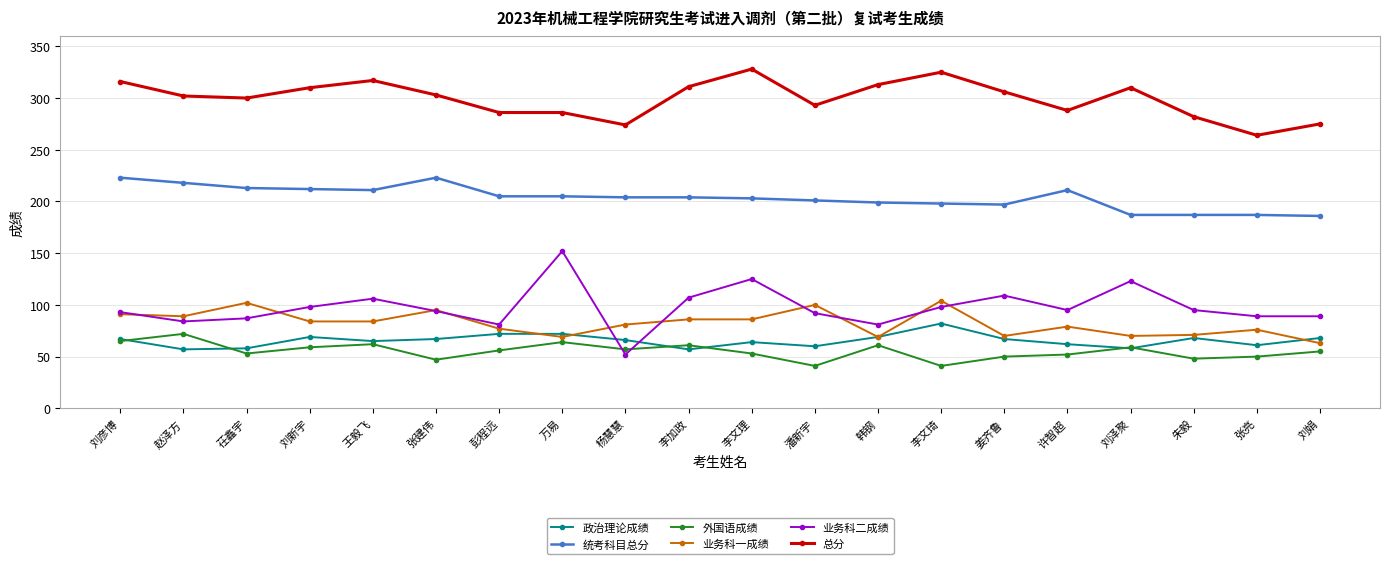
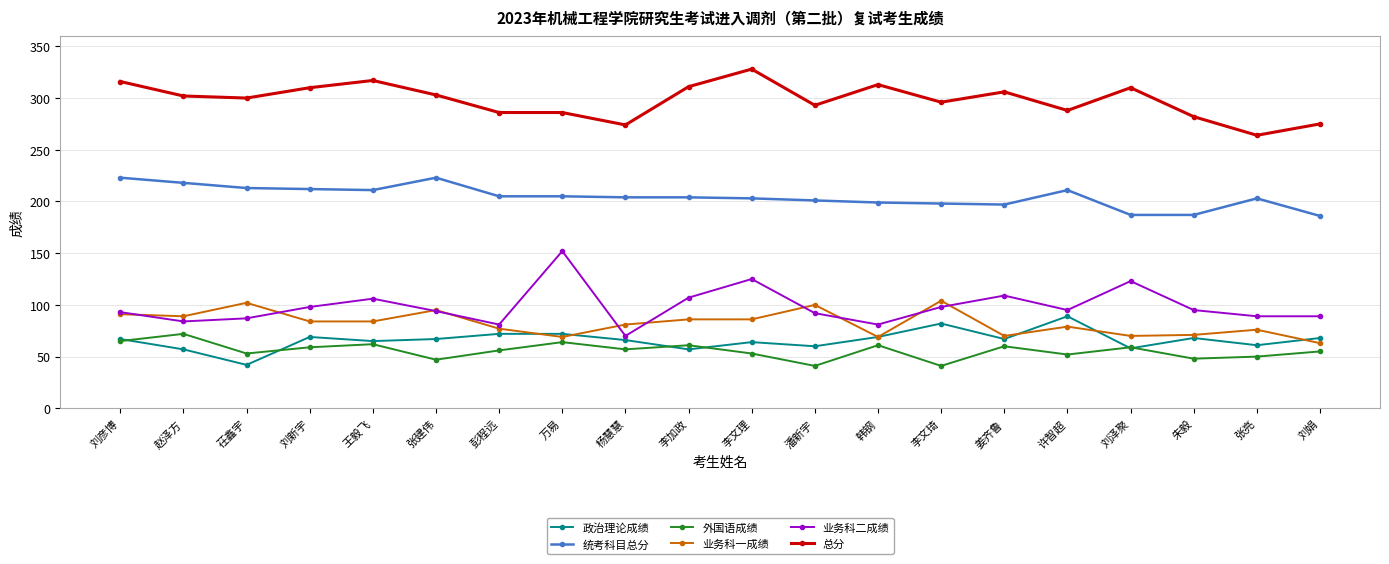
  {
    "政治理论成绩": {
      "赵泽方": 57,
-     "茌鑫宇": 58,
+     "茌鑫宇": 42,
      "刘新宇": 69,
      "王毅飞": 65,
      "张建伟": 67,
      "彭程远": 72,
      "万易": 72,
      "杨慧慧": 66,
      "李加政": 57,
      "李文理": 64,
      "潘新宇": 60,
      "李文琦": 82,
      "姜齐鲁": 67,
-     "许智超": 62,
+     "许智超": 89,
      "朱毅": 68,
      "张亮": 61,
      "刘娟": 68
    },
    "统考科目总分": {
      "刘彦博": 223,
      "赵泽方": 218,
      "茌鑫宇": 213,
      "刘新宇": 212,
      "王毅飞": 211,
      "张建伟": 223,
      "彭程远": 205,
      "万易": 205,
      "杨慧慧": 204,
      "李加政": 204,
      "李文理": 203,
      "潘新宇": 201,
      "韩钢": 199,
      "李文琦": 198,
      "姜齐鲁": 197,
      "许智超": 211,
      "刘泽聚": 187,
      "朱毅": 187,
-     "张亮": 187,
+     "张亮": 203,
      "刘娟": 186
    },
    "外国语成绩": {
      "赵泽方": 72,
      "茌鑫宇": 53,
      "刘新宇": 59,
      "王毅飞": 62,
      "张建伟": 47,
      "彭程远": 56,
      "万易": 64,
      "杨慧慧": 57,
      "李加政": 61,
      "李文理": 53,
      "潘新宇": 41,
      "韩钢": 61,
      "李文琦": 41,
-     "姜齐鲁": 50,
+     "姜齐鲁": 60,
      "许智超": 52,
      "朱毅": 48,
      "张亮": 50,
      "刘娟": 55
    },
    "业务科一成绩": {
      "赵泽方": 89,
      "茌鑫宇": 102,
      "刘新宇": 84,
      "王毅飞": 84,
      "彭程远": 77,
      "万易": 69,
      "杨慧慧": 81,
      "李加政": 86,
      "李文理": 86,
      "潘新宇": 100,
      "李文琦": 104,
      "姜齐鲁": 70,
      "许智超": 79,
      "刘泽聚": 70,
      "朱毅": 71,
      "张亮": 76,
      "刘娟": 63
    },
    "业务科二成绩": {
      "赵泽方": 84,
      "茌鑫宇": 87,
      "刘新宇": 98,
      "王毅飞": 106,
      "彭程远": 81,
      "万易": 152,
-     "杨慧慧": 52,
+     "杨慧慧": 70,
      "李加政": 107,
      "李文理": 125,
      "潘新宇": 92,
      "韩钢": 81,
      "李文琦": 98,
      "姜齐鲁": 109,
      "许智超": 95,
      "刘泽聚": 123,
      "朱毅": 95,
      "张亮": 89,
      "刘娟": 89
    },
    "总分": {
      "刘彦博": 316,
      "赵泽方": 302,
      "茌鑫宇": 300,
      "刘新宇": 310,
      "王毅飞": 317,
      "张建伟": 303,
      "彭程远": 286,
      "万易": 286,
      "杨慧慧": 274,
      "李加政": 311,
      "李文理": 328,
      "潘新宇": 293,
      "韩钢": 313,
-     "李文琦": 325,
+     "李文琦": 296,
      "姜齐鲁": 306,
      "许智超": 288,
      "刘泽聚": 310,
      "朱毅": 282,
      "张亮": 264,
      "刘娟": 275
    }
  }
